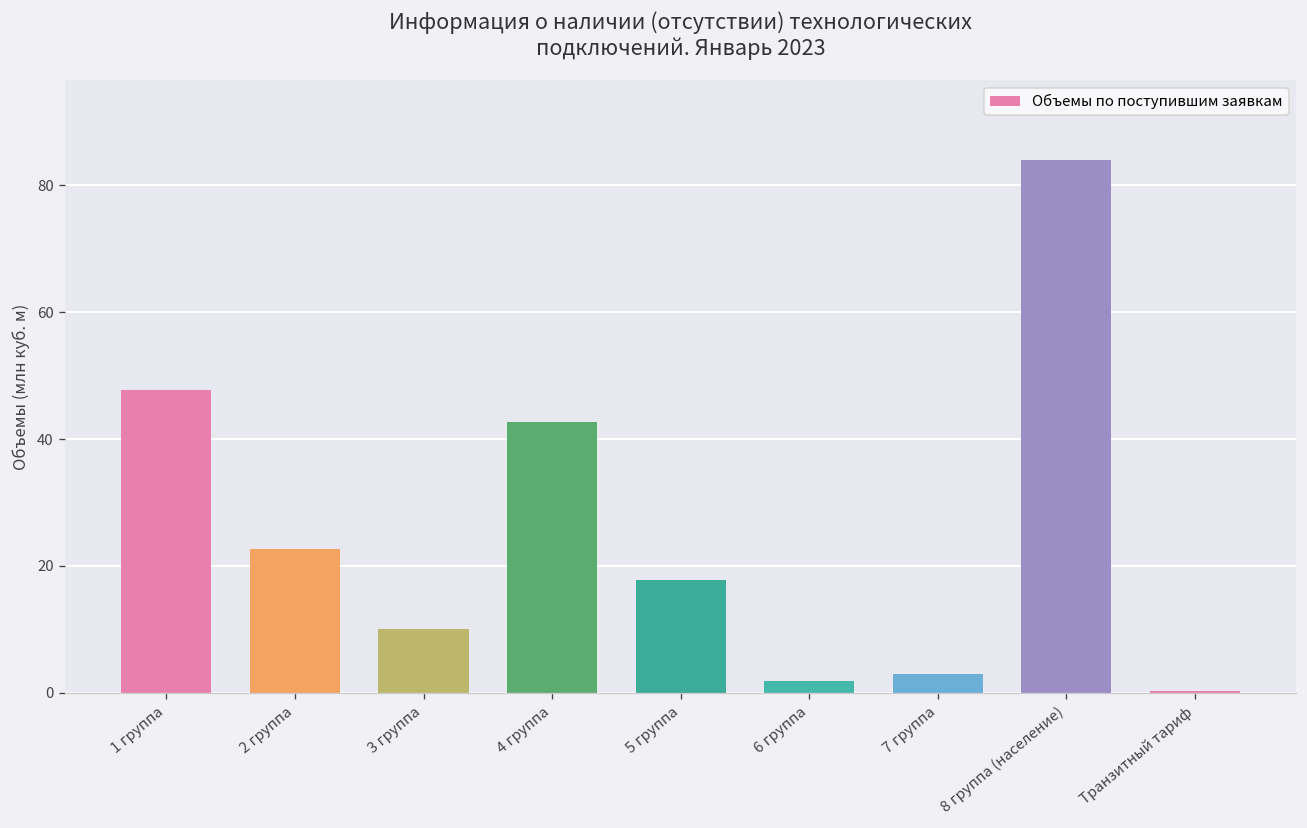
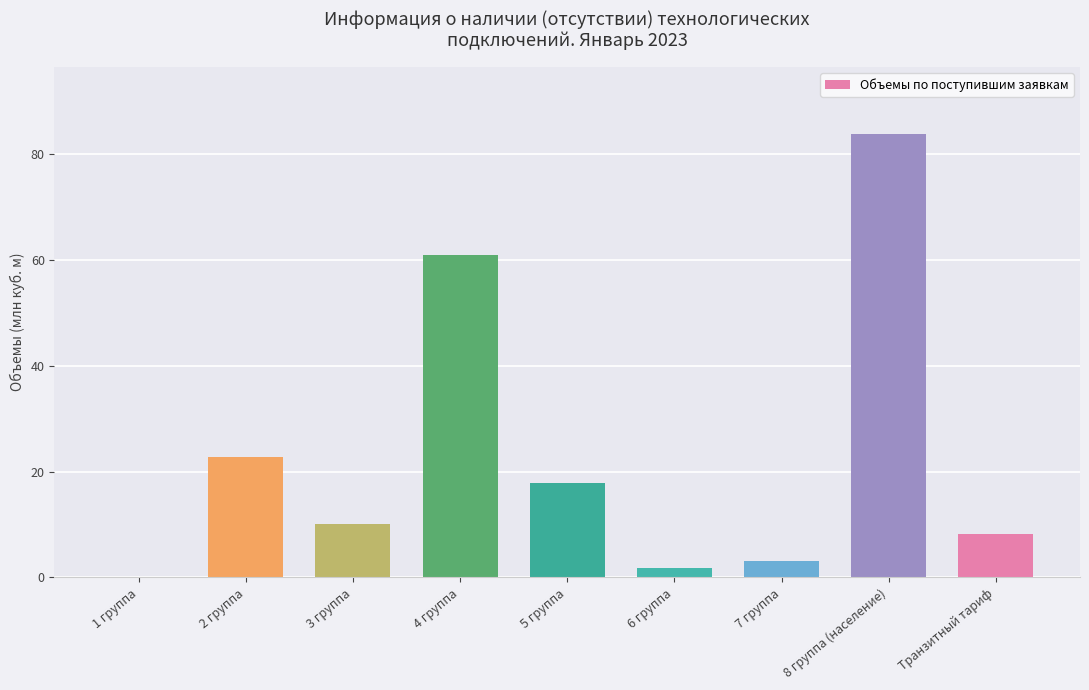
  {
-   "1 группа": 48,
+   "1 группа": 0,
    "2 группа": 23,
    "3 группа": 10,
-   "4 группа": 43,
+   "4 группа": 61,
    "5 группа": 18,
    "6 группа": 2,
    "7 группа": 3,
    "8 группа (население)": 84,
-   "Транзитный тариф": 0
+   "Транзитный тариф": 8
  }
